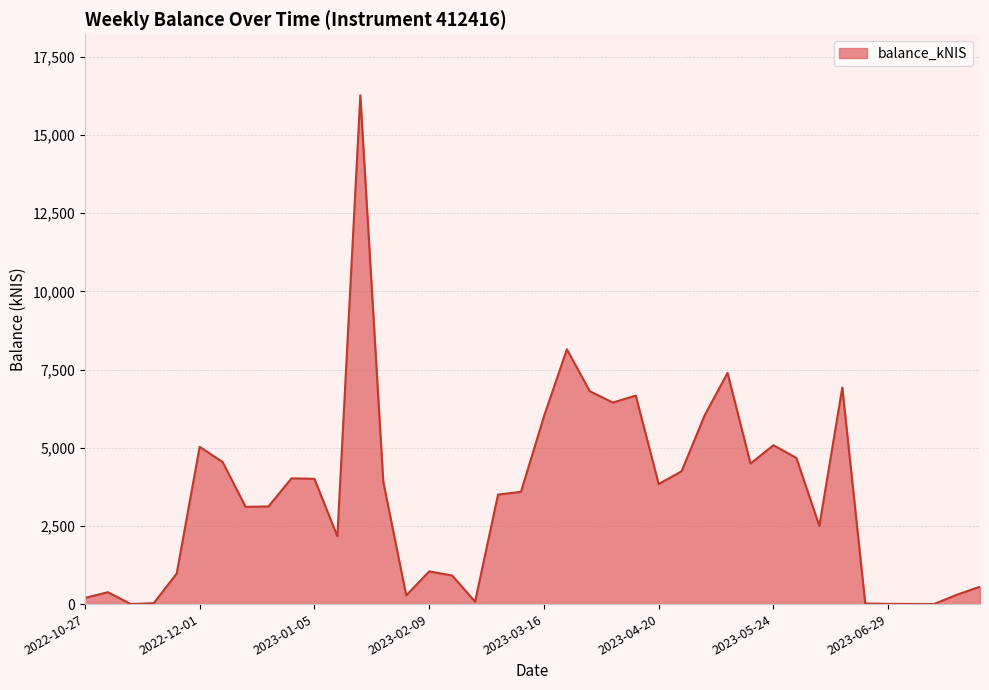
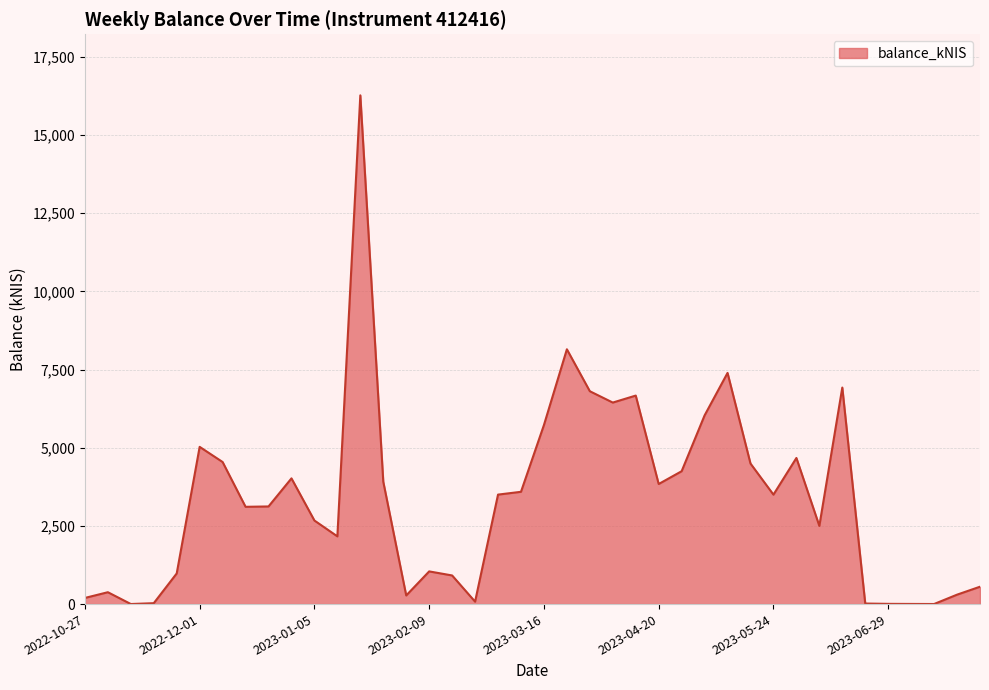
  {
    "2022-10-27": "200",
    "2022-12-01": "5,000",
-   "2023-01-05": "4,000",
+   "2023-01-05": "2,700",
    "2023-02-09": "1,000",
-   "2023-03-16": "6,000",
+   "2023-03-16": "5,700",
    "2023-04-20": "3,800",
-   "2023-05-24": "5,100",
+   "2023-05-24": "3,500",
    "2023-06-29": "0"
  }
